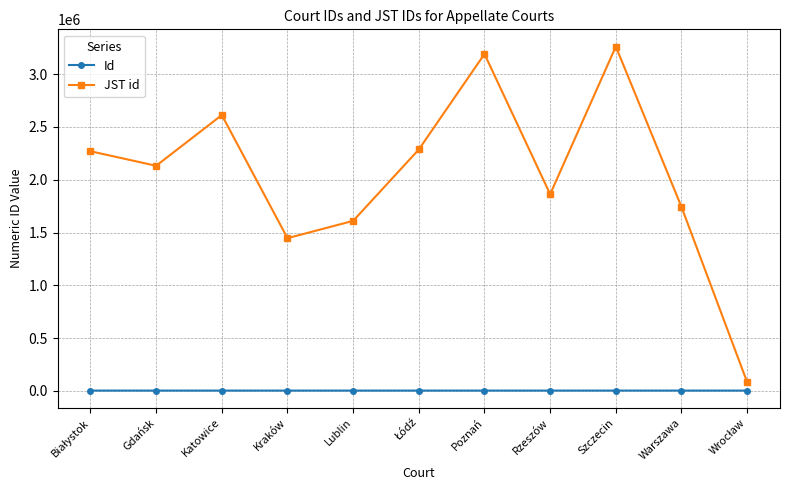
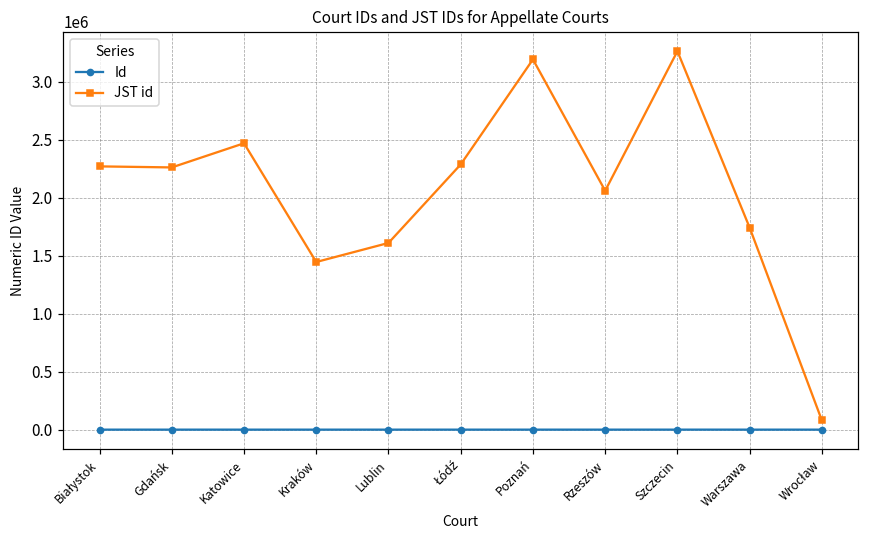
  {
    "Id": {
      "Białystok": 0,
      "Gdańsk": 0,
      "Katowice": 0,
      "Kraków": 0,
      "Lublin": 0,
      "Łódź": 0,
      "Poznań": 0,
      "Rzeszów": 0,
      "Szczecin": 0,
      "Warszawa": 0,
      "Wrocław": 0
    },
    "JST id": {
      "Białystok": 2270000,
-     "Gdańsk": 2130000,
-     "Katowice": 2610000,
+     "Gdańsk": 2260000,
+     "Katowice": 2470000,
      "Kraków": 1450000,
      "Lublin": 1610000,
      "Łódź": 2290000,
      "Poznań": 3190000,
-     "Rzeszów": 1860000,
+     "Rzeszów": 2060000,
      "Szczecin": 3260000,
      "Warszawa": 1740000,
      "Wrocław": 80000
    }
  }
